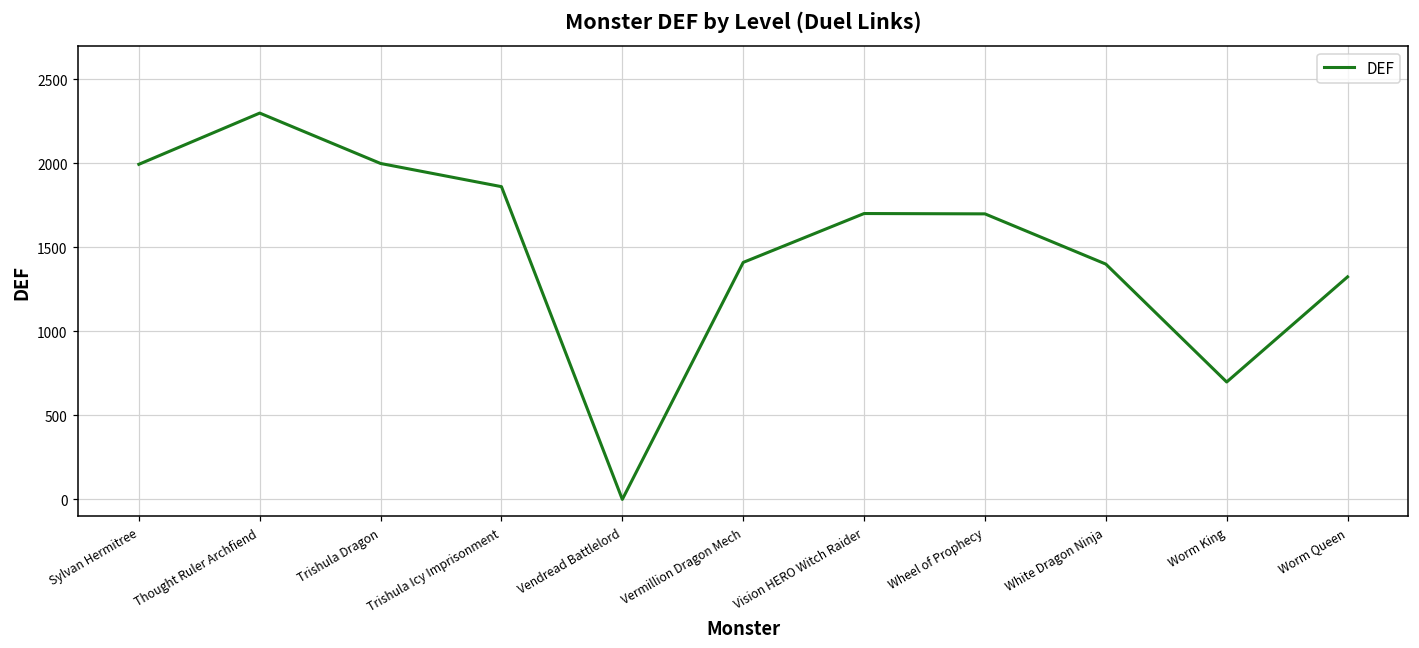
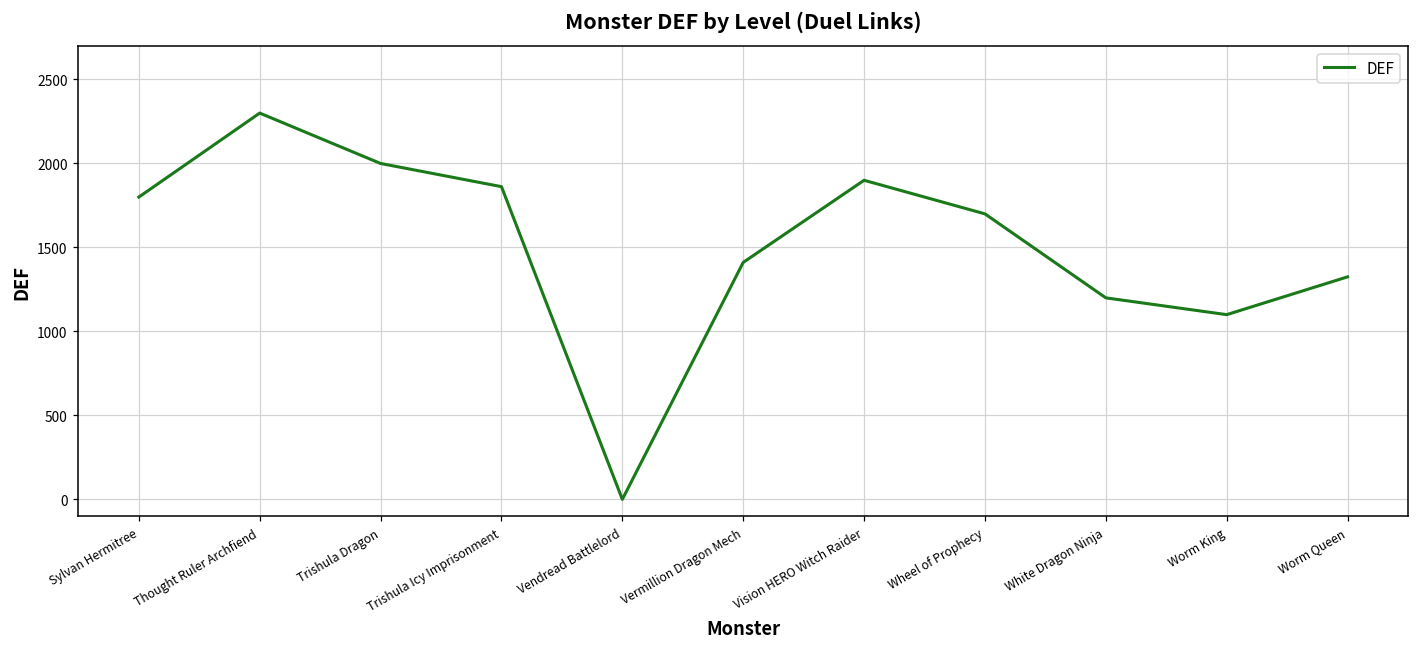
  {
-   "Sylvan Hermitree": 2000,
+   "Sylvan Hermitree": 1800,
    "Thought Ruler Archfiend": 2300,
    "Trishula Dragon": 2000,
    "Trishula Icy Imprisonment": 1860,
    "Vendread Battlelord": 0,
    "Vermillion Dragon Mech": 1410,
-   "Vision HERO Witch Raider": 1700,
+   "Vision HERO Witch Raider": 1900,
    "Wheel of Prophecy": 1700,
-   "White Dragon Ninja": 1400,
-   "Worm King": 700,
+   "White Dragon Ninja": 1200,
+   "Worm King": 1100,
    "Worm Queen": 1330
  }
